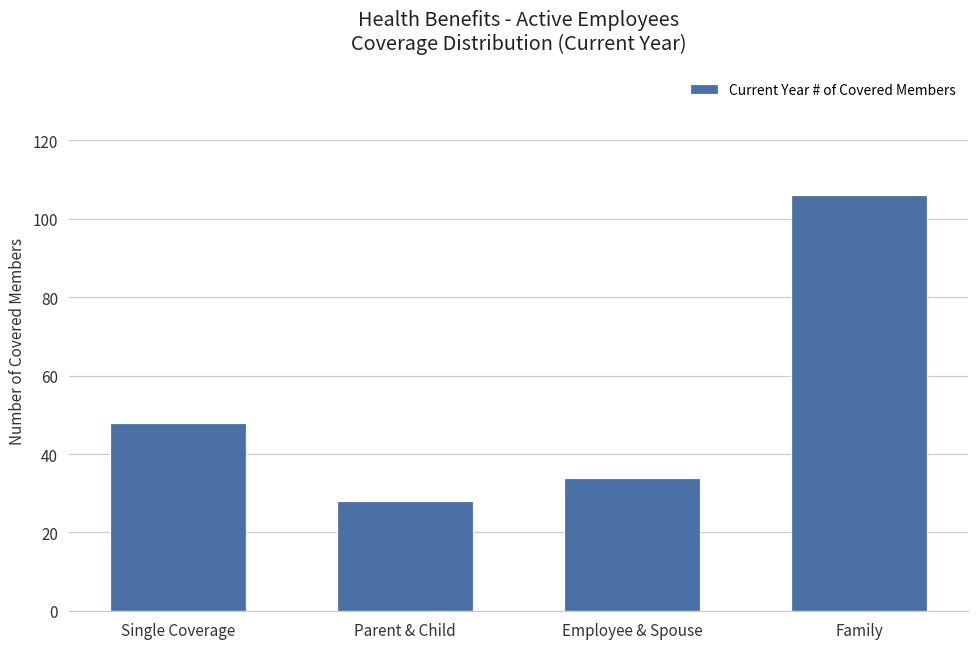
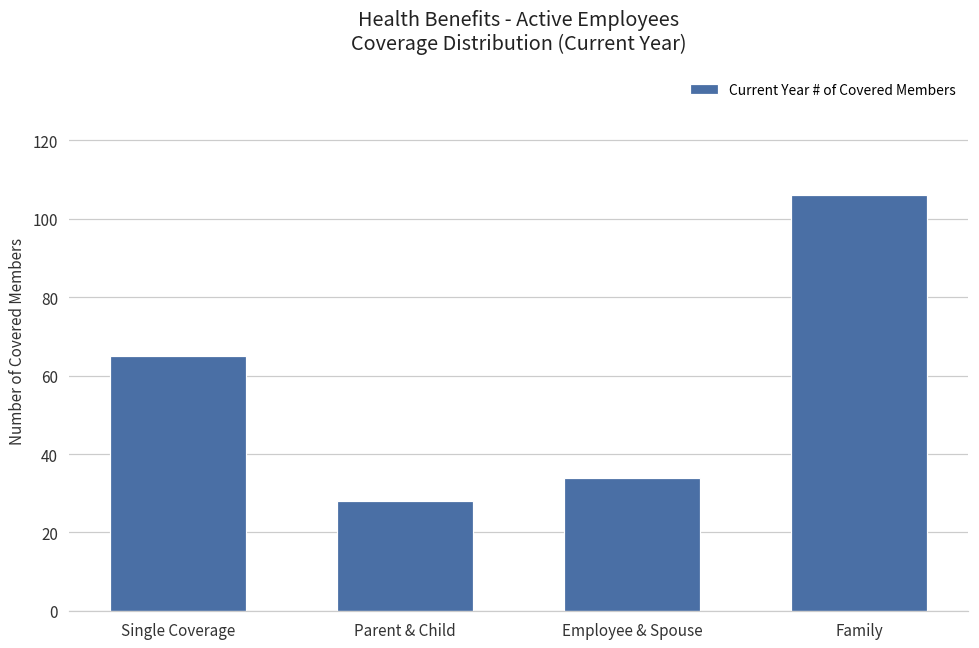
  {
-   "Single Coverage": 48,
+   "Single Coverage": 65,
    "Parent & Child": 28,
    "Employee & Spouse": 34,
    "Family": 106
  }
